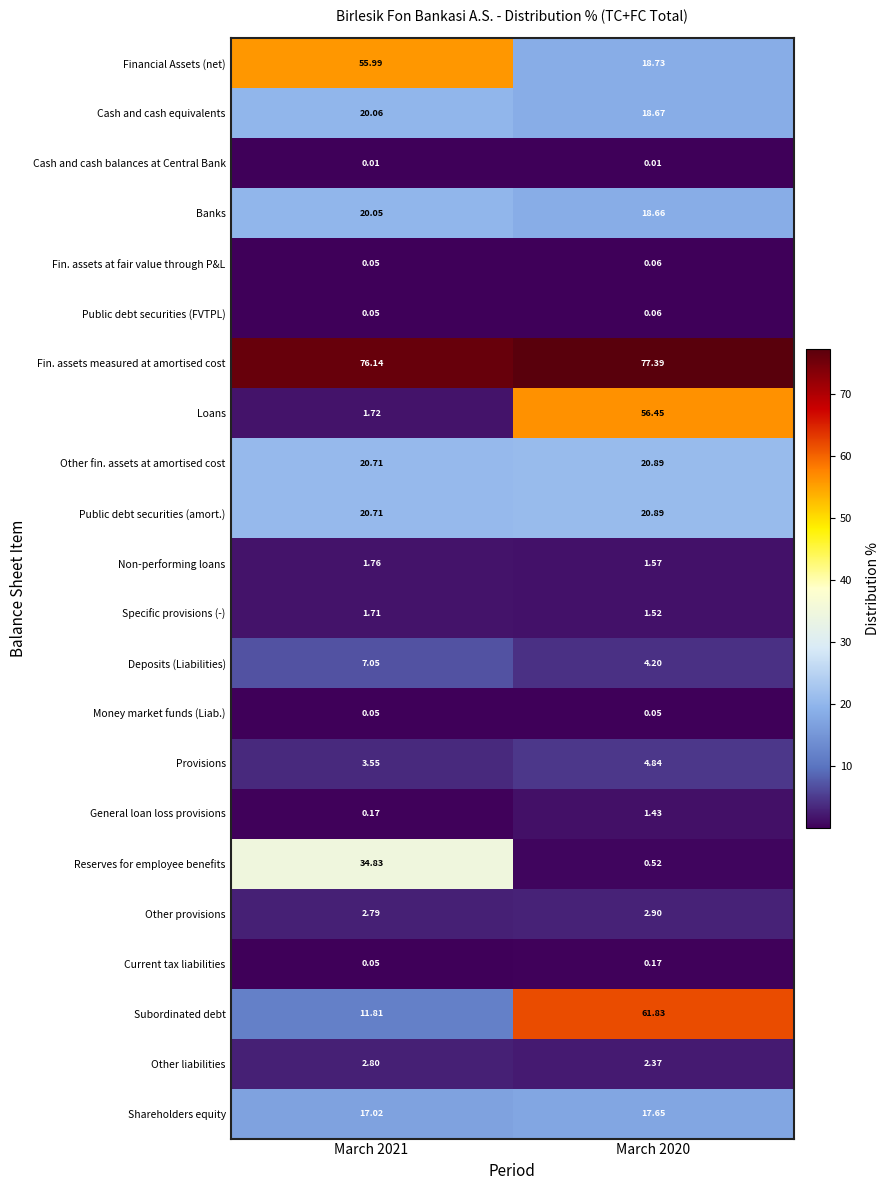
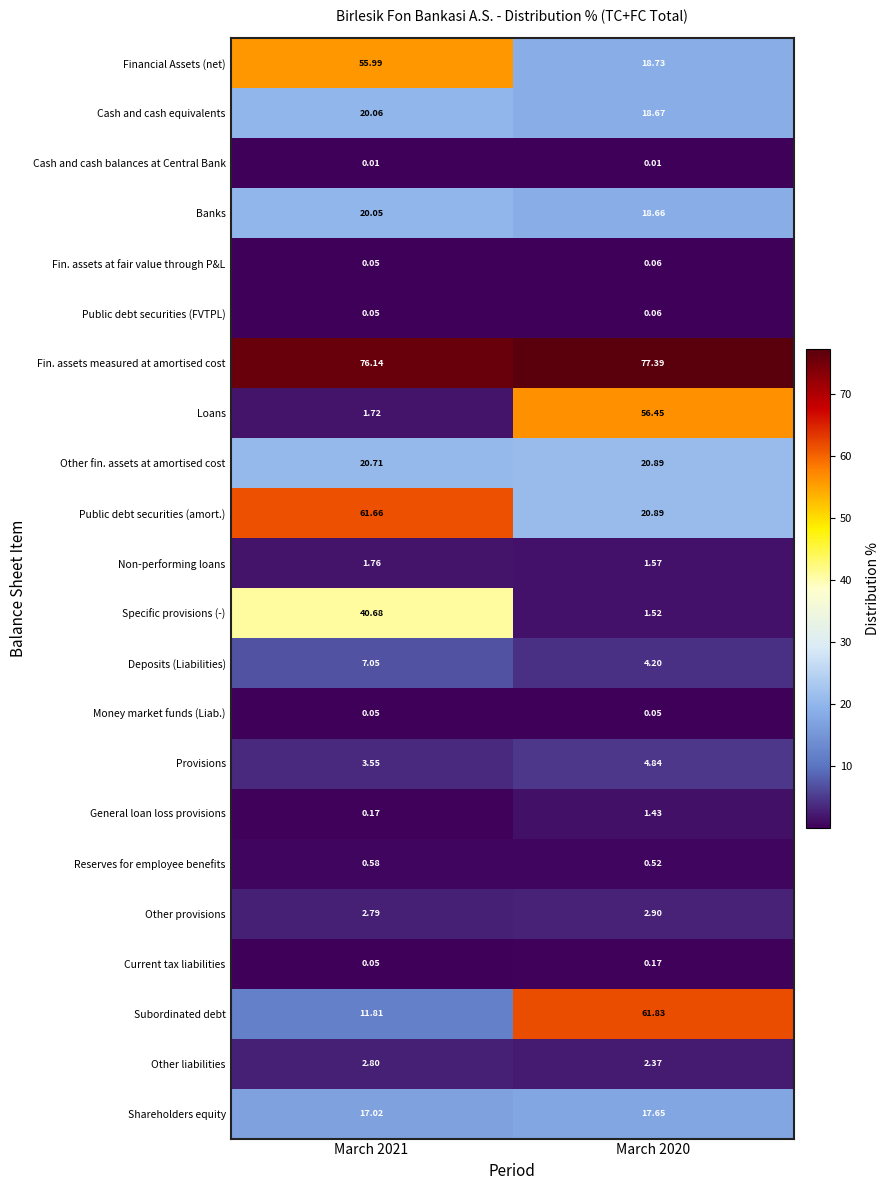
  {
    "Financial Assets (net)": {
      "March 2021": 55.99,
      "March 2020": 18.73
    },
    "Cash and cash equivalents": {
      "March 2021": 20.06,
      "March 2020": 18.67
    },
    "Cash and cash balances at Central Bank": {
      "March 2021": 0.01,
      "March 2020": 0.01
    },
    "Banks": {
      "March 2021": 20.05,
      "March 2020": 18.66
    },
    "Fin. assets at fair value through P&L": {
      "March 2021": 0.05,
      "March 2020": 0.06
    },
    "Public debt securities (FVTPL)": {
      "March 2021": 0.05,
      "March 2020": 0.06
    },
    "Fin. assets measured at amortised cost": {
      "March 2021": 76.14,
      "March 2020": 77.39
    },
    "Loans": {
      "March 2021": 1.72,
      "March 2020": 56.45
    },
    "Other fin. assets at amortised cost": {
      "March 2021": 20.71,
      "March 2020": 20.89
    },
    "Public debt securities (amort.)": {
-     "March 2021": 20.71,
+     "March 2021": 61.66,
      "March 2020": 20.89
    },
    "Non-performing loans": {
      "March 2021": 1.76,
      "March 2020": 1.57
    },
    "Specific provisions (-)": {
-     "March 2021": 1.71,
+     "March 2021": 40.68,
      "March 2020": 1.52
    },
    "Deposits (Liabilities)": {
      "March 2021": 7.05,
      "March 2020": 4.20
    },
    "Money market funds (Liab.)": {
      "March 2021": 0.05,
      "March 2020": 0.05
    },
    "Provisions": {
      "March 2021": 3.55,
      "March 2020": 4.84
    },
    "General loan loss provisions": {
      "March 2021": 0.17,
      "March 2020": 1.43
    },
    "Reserves for employee benefits": {
-     "March 2021": 34.83,
+     "March 2021": 0.58,
      "March 2020": 0.52
    },
    "Other provisions": {
      "March 2021": 2.79,
      "March 2020": 2.90
    },
    "Current tax liabilities": {
      "March 2021": 0.05,
      "March 2020": 0.17
    },
    "Subordinated debt": {
      "March 2021": 11.81,
      "March 2020": 61.83
    },
    "Other liabilities": {
      "March 2021": 2.80,
      "March 2020": 2.37
    },
    "Shareholders equity": {
      "March 2021": 17.02,
      "March 2020": 17.65
    }
  }
